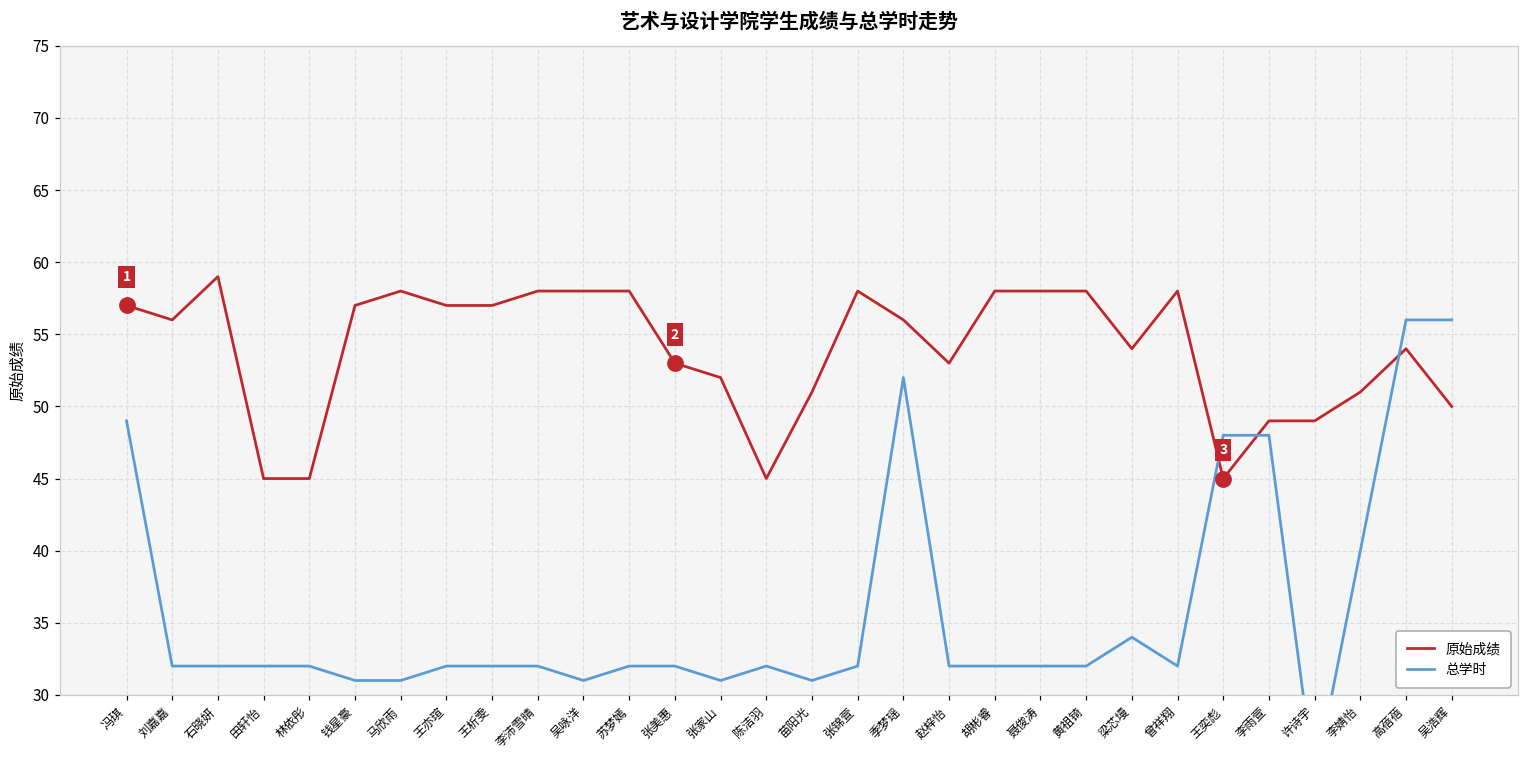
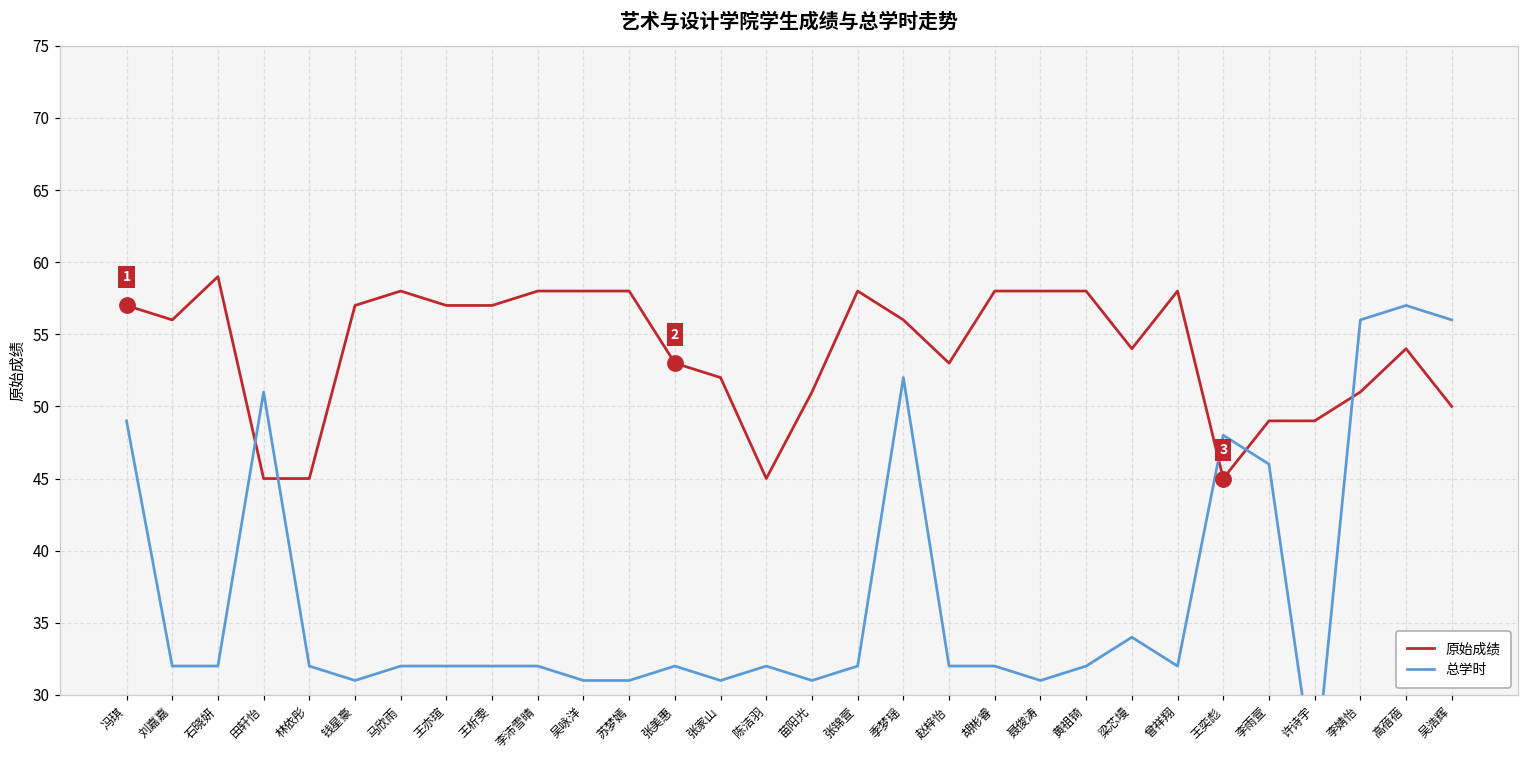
  {
    "总学时": {
      "冯琪": 49,
      "刘嘉嘉": 32,
      "石晓妍": 32,
-     "田轩怡": 32,
+     "田轩怡": 51,
      "林依彤": 32,
      "钱星豪": 31,
-     "马欣雨": 31,
+     "马欣雨": 32,
      "王亦瑄": 32,
      "王析雯": 32,
      "李沛雪晴": 32,
      "吴咏洋": 31,
-     "苏梦嫣": 32,
+     "苏梦嫣": 31,
      "张美惠": 32,
      "张家山": 31,
      "陈洁羽": 32,
      "苗阳光": 31,
      "张锦萱": 32,
      "季梦瑶": 52,
      "赵梓怡": 32,
      "胡彬睿": 32,
-     "聂俊涛": 32,
+     "聂俊涛": 31,
      "黄祖锜": 32,
      "梁芯墁": 34,
      "曾祥翔": 32,
-     "李雨萱": 48,
-     "李婧怡": 40,
-     "高蓓蓓": 56,
+     "李雨萱": 46,
+     "李婧怡": 56,
+     "高蓓蓓": 57,
      "吴浩辉": 56
    }
  }
